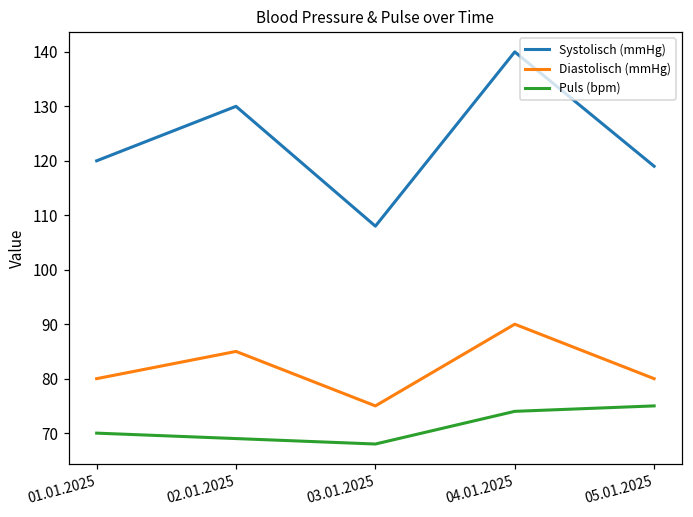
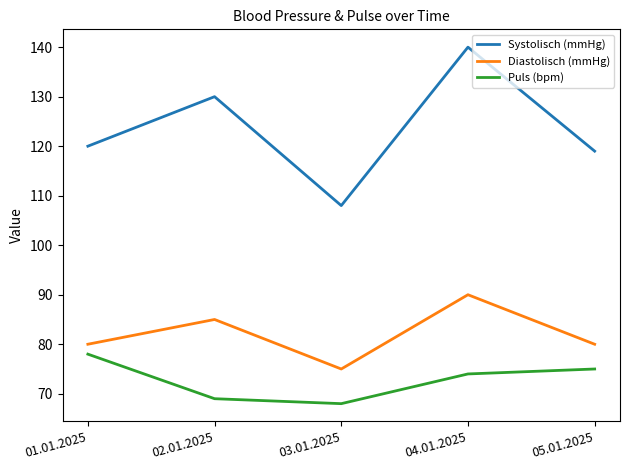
  {
    "Systolisch (mmHg)": {
      "01.01.2025": 120,
      "02.01.2025": 130,
      "03.01.2025": 108,
      "04.01.2025": 140,
      "05.01.2025": 119
    },
    "Diastolisch (mmHg)": {
      "01.01.2025": 80,
      "02.01.2025": 85,
      "03.01.2025": 75,
      "04.01.2025": 90,
      "05.01.2025": 80
    },
    "Puls (bpm)": {
-     "01.01.2025": 70,
+     "01.01.2025": 78,
      "02.01.2025": 69,
      "03.01.2025": 68,
      "04.01.2025": 74,
      "05.01.2025": 75
    }
  }
